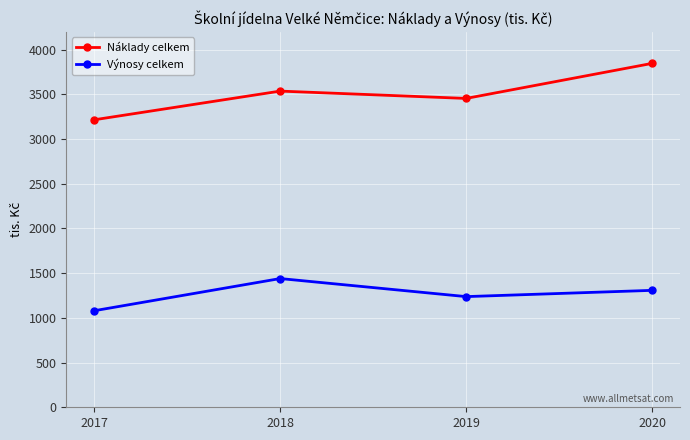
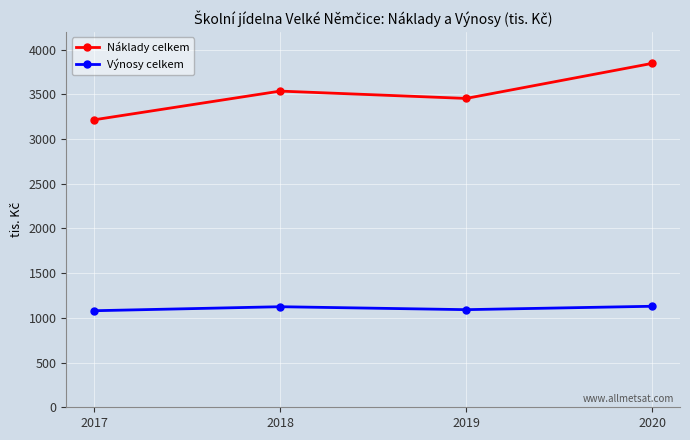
  {
    "Náklady celkem": {
      "2017": 3200,
      "2018": 3500,
      "2019": 3500,
      "2020": 3800
    },
    "Výnosy celkem": {
      "2017": 1100,
-     "2018": 1400,
-     "2019": 1200,
-     "2020": 1300
+     "2018": 1100,
+     "2019": 1100,
+     "2020": 1100
    }
  }
